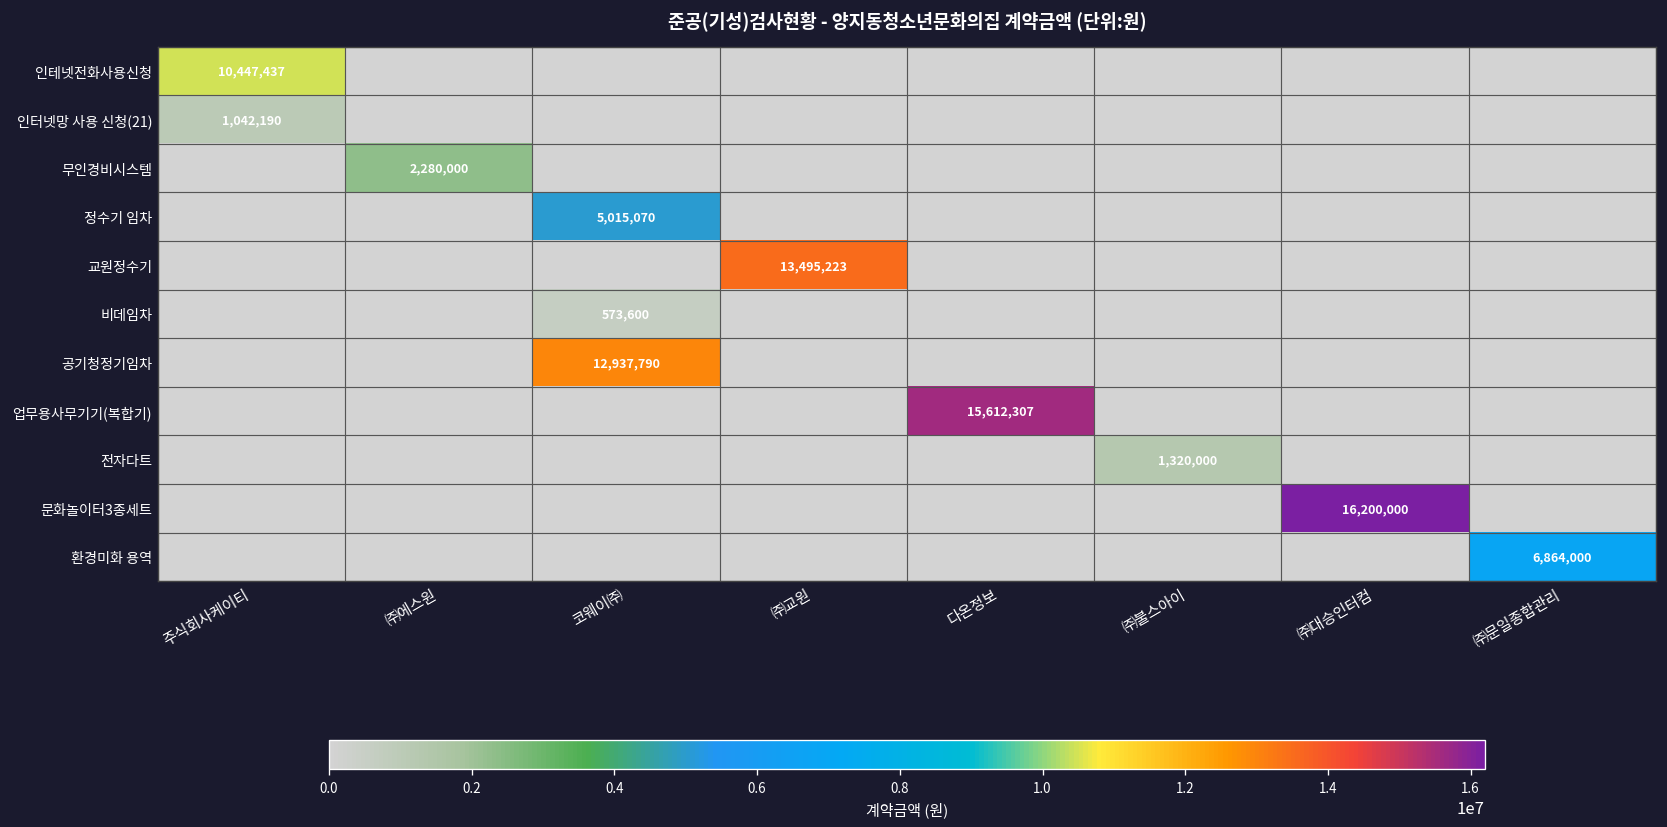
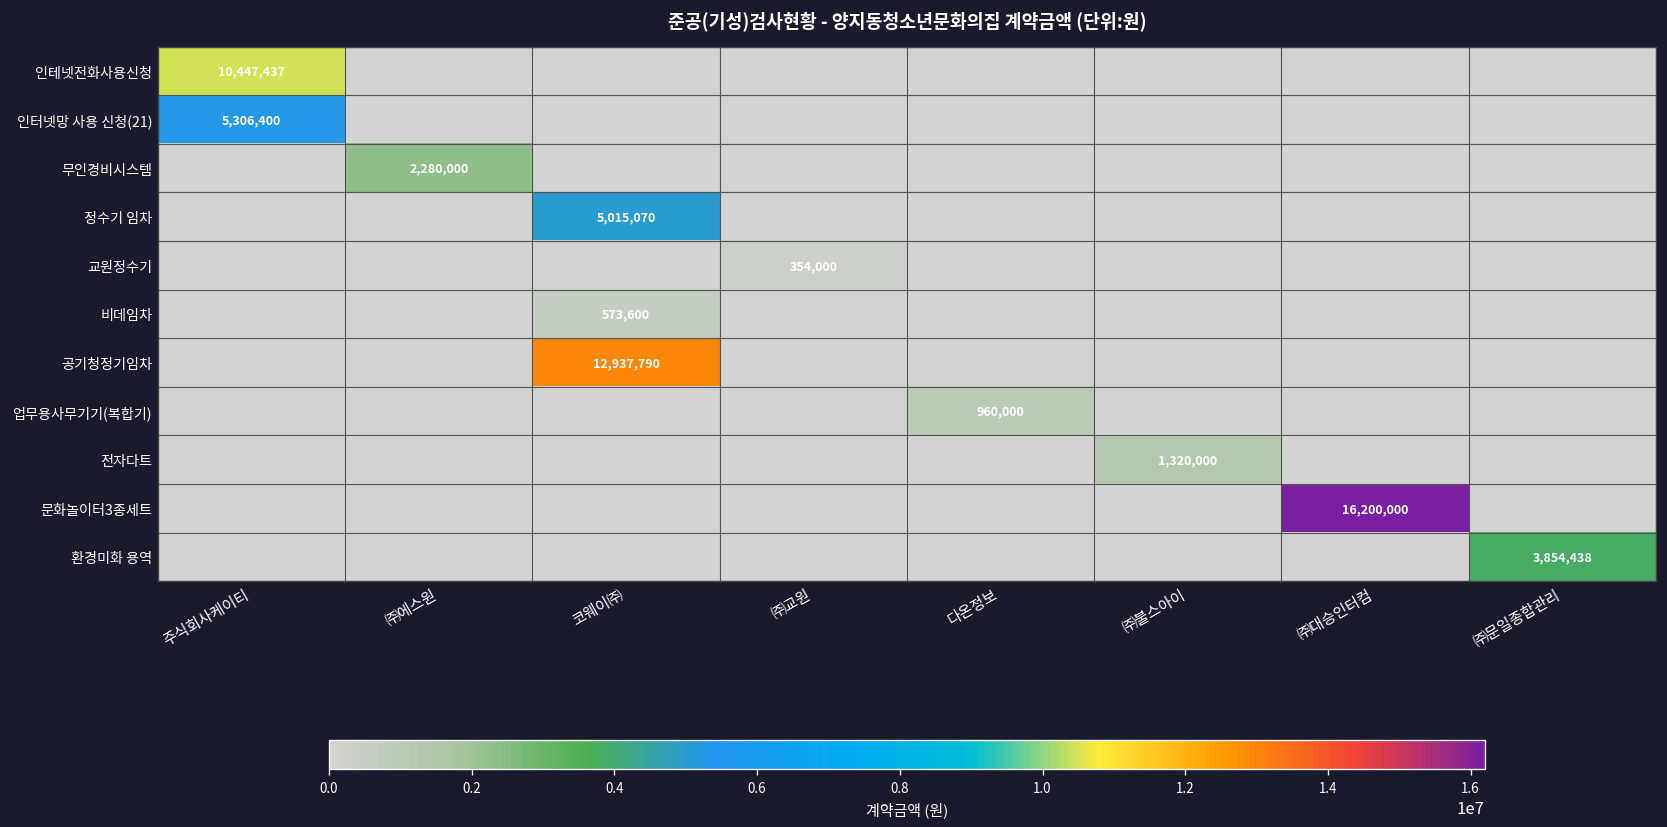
  {
    "인테넷전화사용신청": {
      "주식회사케이티": "10,447,437"
    },
    "인터넷망 사용 신청(21)": {
-     "주식회사케이티": "1,042,190"
+     "주식회사케이티": "5,306,400"
    },
    "무인경비시스템": {
      "㈜에스원": "2,280,000"
    },
    "정수기 임차": {
      "코웨이㈜": "5,015,070"
    },
    "교원정수기": {
-     "㈜교원": "13,495,223"
+     "㈜교원": "354,000"
    },
    "비데임차": {
      "코웨이㈜": "573,600"
    },
    "공기청정기임차": {
      "코웨이㈜": "12,937,790"
    },
    "업무용사무기기(복합기)": {
-     "다온정보": "15,612,307"
+     "다온정보": "960,000"
    },
    "전자다트": {
      "㈜불스아이": "1,320,000"
    },
    "문화놀이터3종세트": {
      "㈜대승인터컴": "16,200,000"
    },
    "환경미화 용역": {
-     "㈜문일종합관리": "6,864,000"
+     "㈜문일종합관리": "3,854,438"
    }
  }
